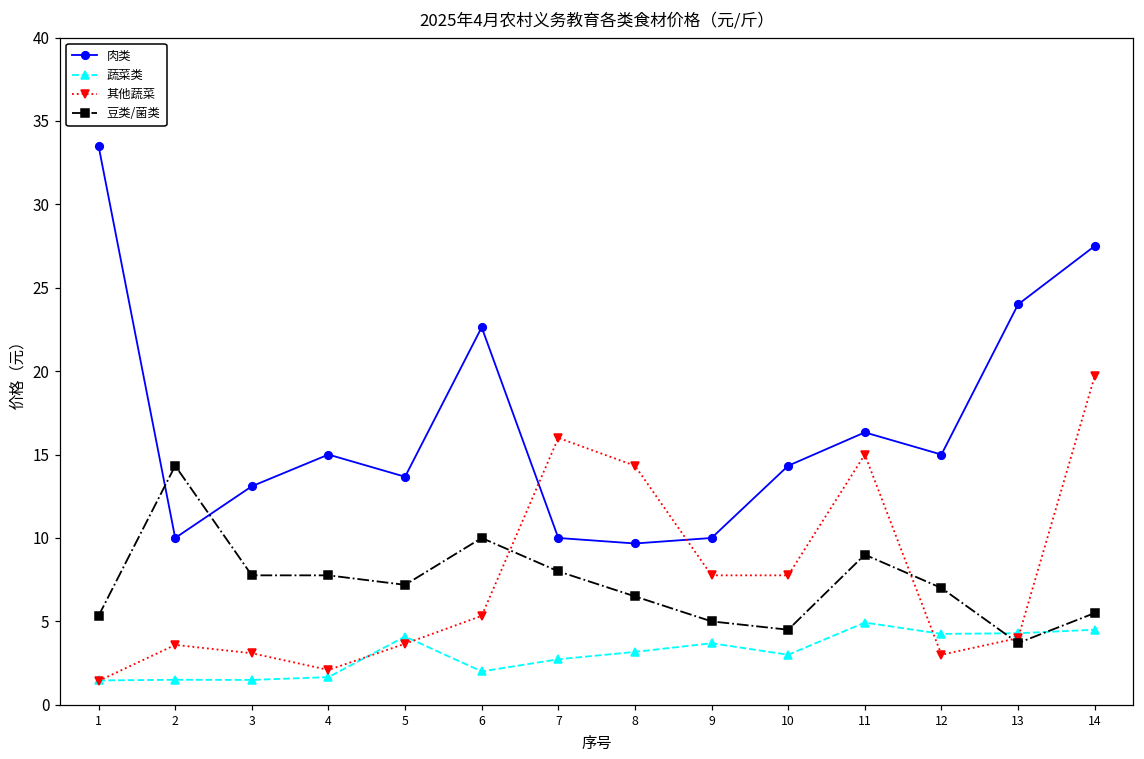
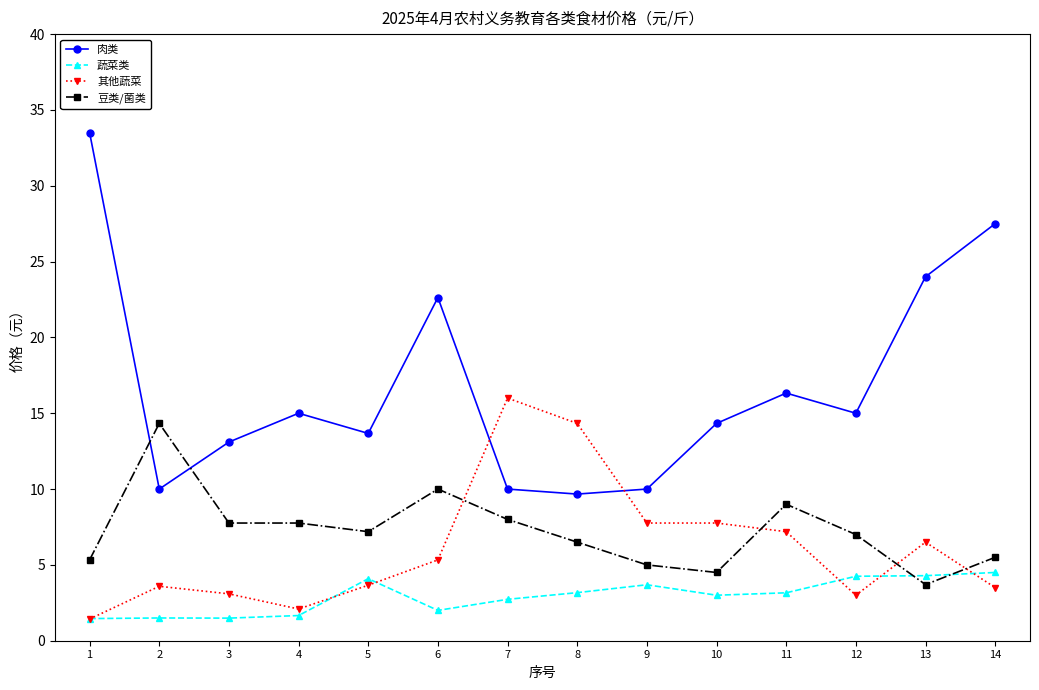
  {
    "肉类": {
      "1": 33.5,
      "2": 10.0,
      "3": 13.1,
      "4": 15.0,
      "5": 13.7,
      "6": 22.6,
      "7": 10.0,
      "8": 9.7,
      "9": 10.0,
      "10": 14.3,
      "11": 16.3,
      "12": 15.0,
      "13": 24.0,
      "14": 27.5
    },
    "蔬菜类": {
      "2": 1.5,
      "3": 1.5,
      "4": 1.7,
      "5": 4.1,
      "6": 2.0,
      "7": 2.7,
      "8": 3.2,
      "9": 3.7,
      "10": 3.0,
-     "11": 4.9,
+     "11": 3.2,
      "12": 4.3,
      "13": 4.3,
      "14": 4.5
    },
    "其他蔬菜": {
      "2": 3.6,
      "3": 3.1,
      "4": 2.1,
      "5": 3.7,
      "6": 5.3,
      "7": 16.0,
      "8": 14.3,
      "9": 7.8,
      "10": 7.8,
-     "11": 15.0,
+     "11": 7.2,
      "12": 3.0,
-     "13": 4.0,
-     "14": 19.7
+     "13": 6.5,
+     "14": 3.5
    },
    "豆类/菌类": {
      "1": 5.3,
      "2": 14.3,
      "3": 7.8,
      "4": 7.8,
      "5": 7.2,
      "6": 10.0,
      "7": 8.0,
      "8": 6.5,
      "9": 5.0,
      "10": 4.5,
      "11": 9.0,
      "12": 7.0,
      "13": 3.7,
      "14": 5.5
    }
  }
